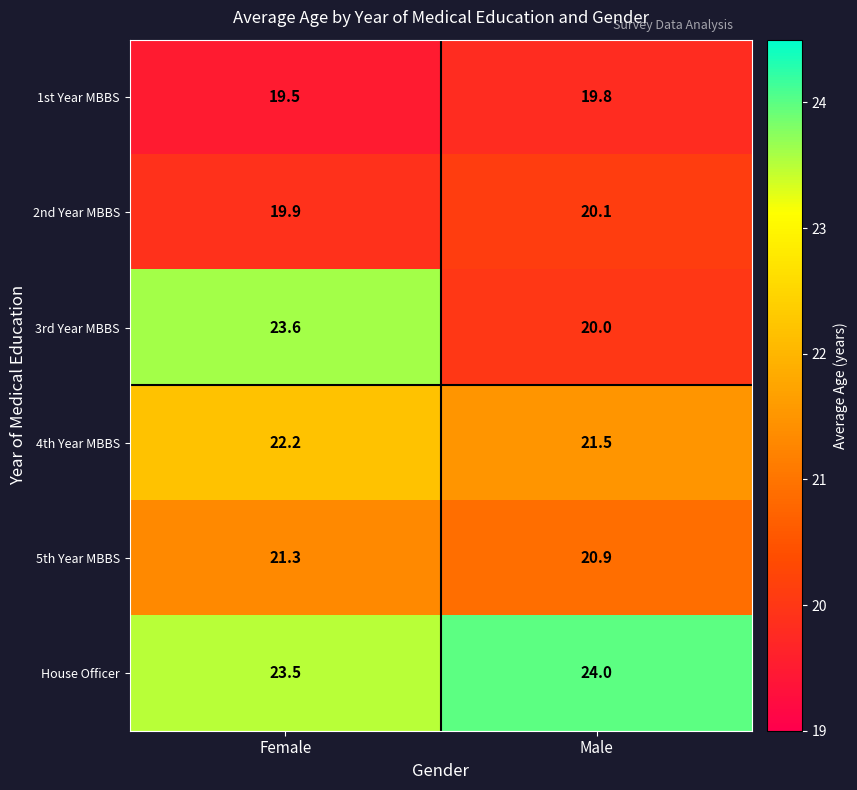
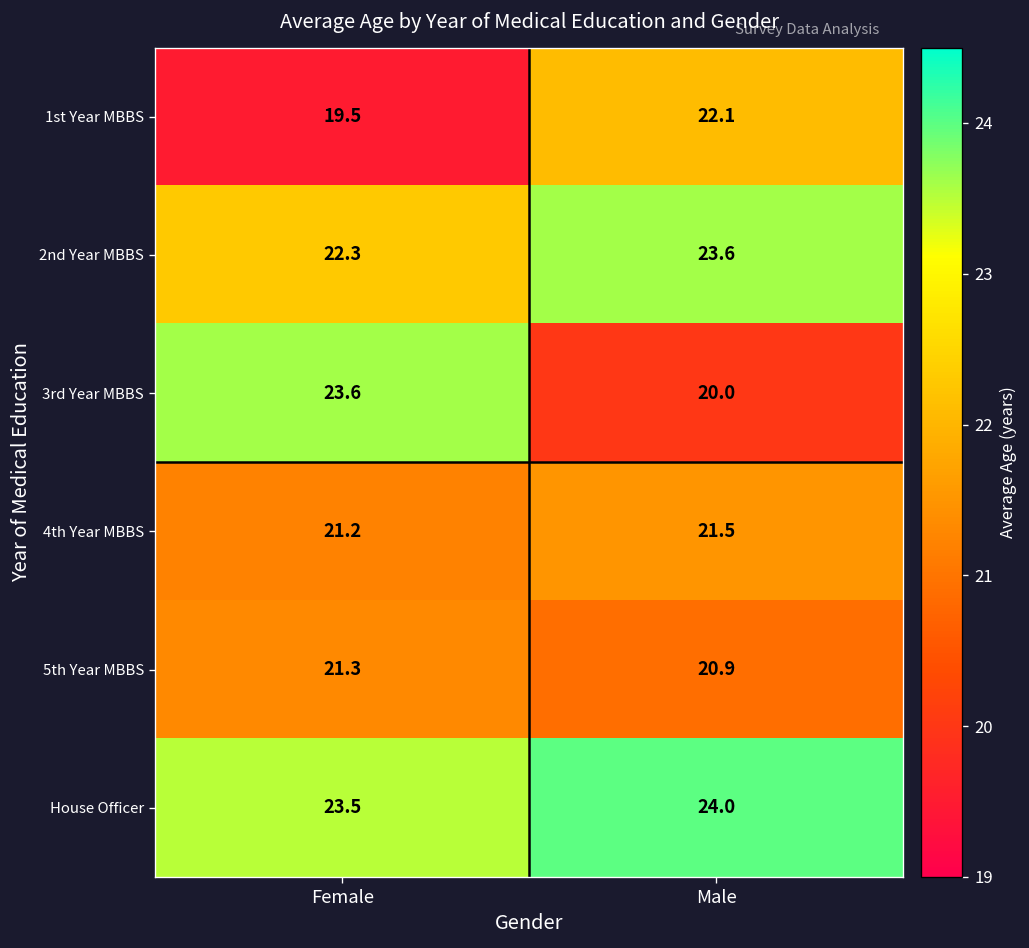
  {
    "1st Year MBBS": {
      "Female": 19.5,
-     "Male": 19.8
+     "Male": 22.1
    },
    "2nd Year MBBS": {
-     "Female": 19.9,
-     "Male": 20.1
+     "Female": 22.3,
+     "Male": 23.6
    },
    "3rd Year MBBS": {
      "Female": 23.6,
      "Male": 20.0
    },
    "4th Year MBBS": {
-     "Female": 22.2,
+     "Female": 21.2,
      "Male": 21.5
    },
    "5th Year MBBS": {
      "Female": 21.3,
      "Male": 20.9
    },
    "House Officer": {
      "Female": 23.5,
      "Male": 24.0
    }
  }
